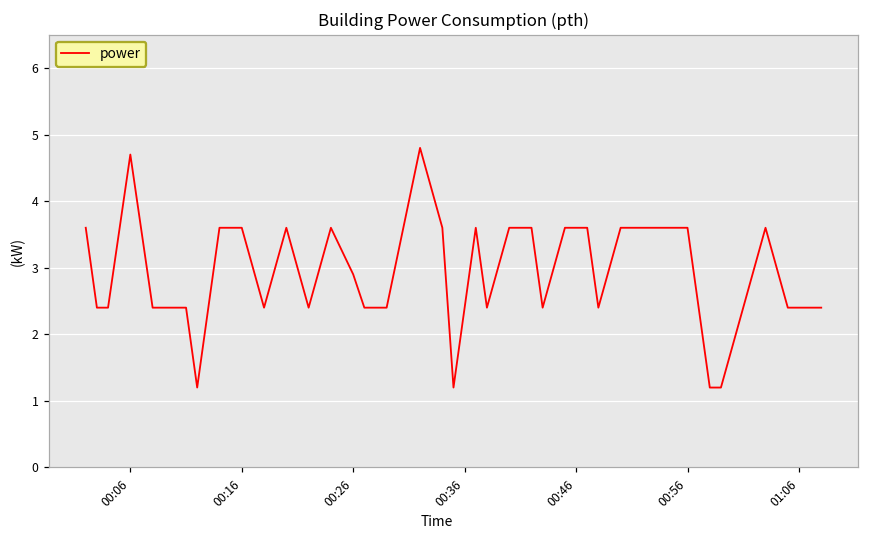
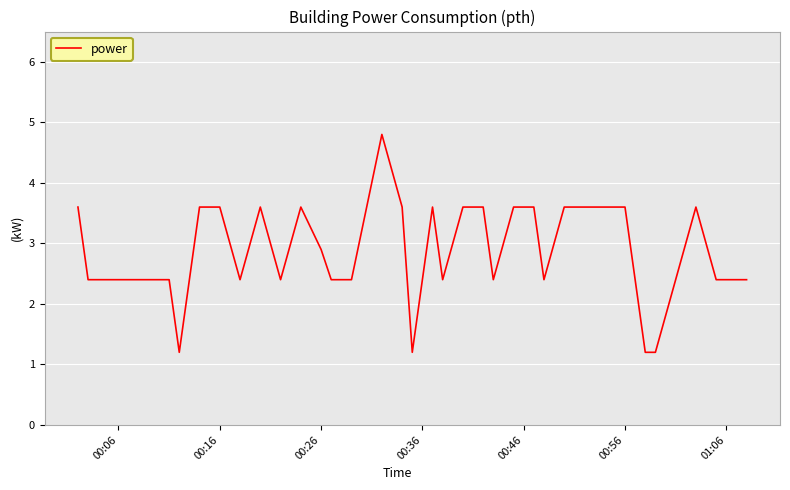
  {
-   "00:06": 4.7,
+   "00:06": 2.4,
    "00:16": 3.6,
    "00:26": 2.9,
    "00:56": 3.6
  }
